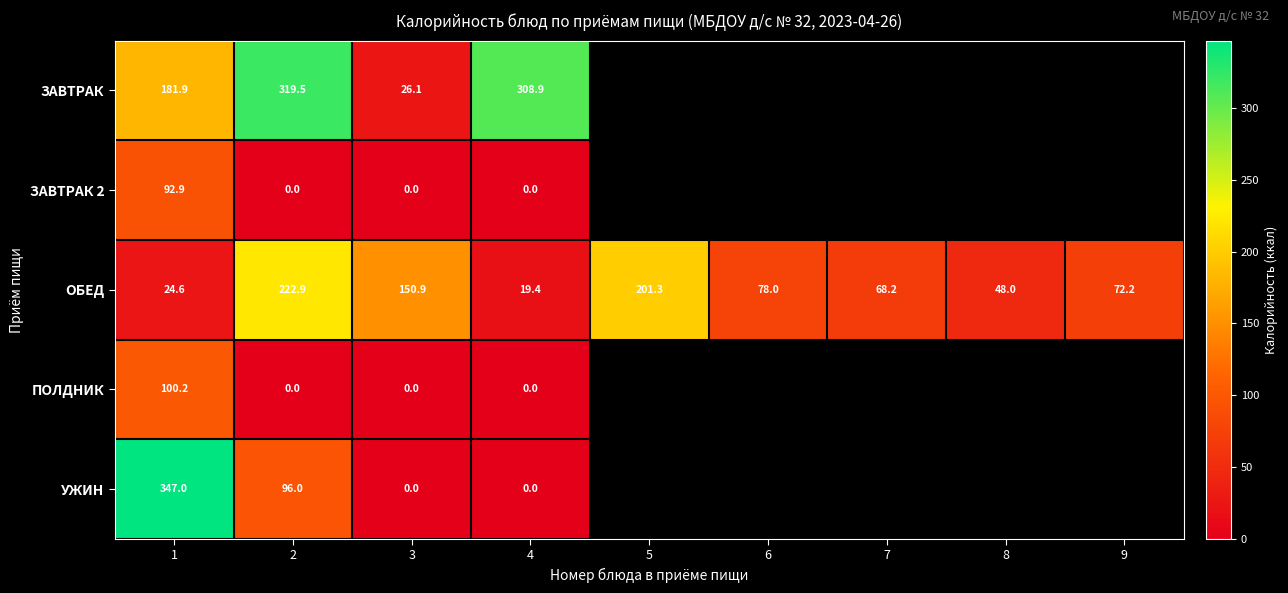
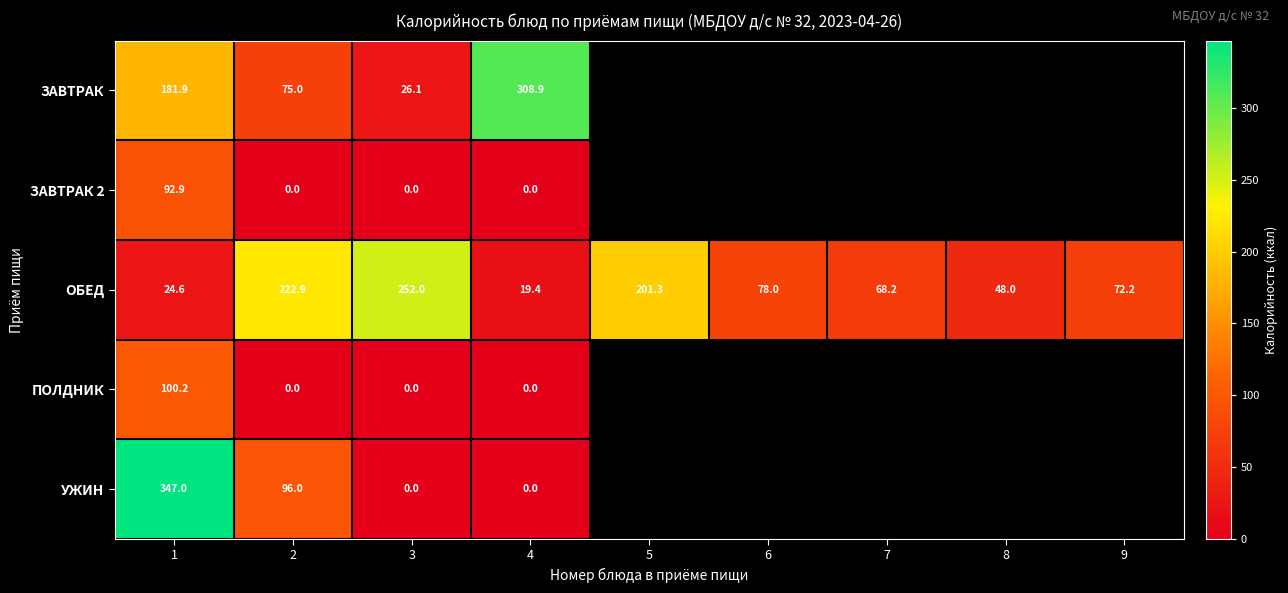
  {
    "ЗАВТРАК": {
      "1": 181.9,
-     "2": 319.5,
+     "2": 75.0,
      "3": 26.1,
      "4": 308.9
    },
    "ЗАВТРАК 2": {
      "1": 92.9,
      "2": 0.0,
      "3": 0.0,
      "4": 0.0
    },
    "ОБЕД": {
      "1": 24.6,
      "2": 222.9,
-     "3": 150.9,
+     "3": 252.0,
      "4": 19.4,
      "5": 201.3,
      "6": 78.0,
      "7": 68.2,
      "8": 48.0,
      "9": 72.2
    },
    "ПОЛДНИК": {
      "1": 100.2,
      "2": 0.0,
      "3": 0.0,
      "4": 0.0
    },
    "УЖИН": {
      "1": 347.0,
      "2": 96.0,
      "3": 0.0,
      "4": 0.0
    }
  }
